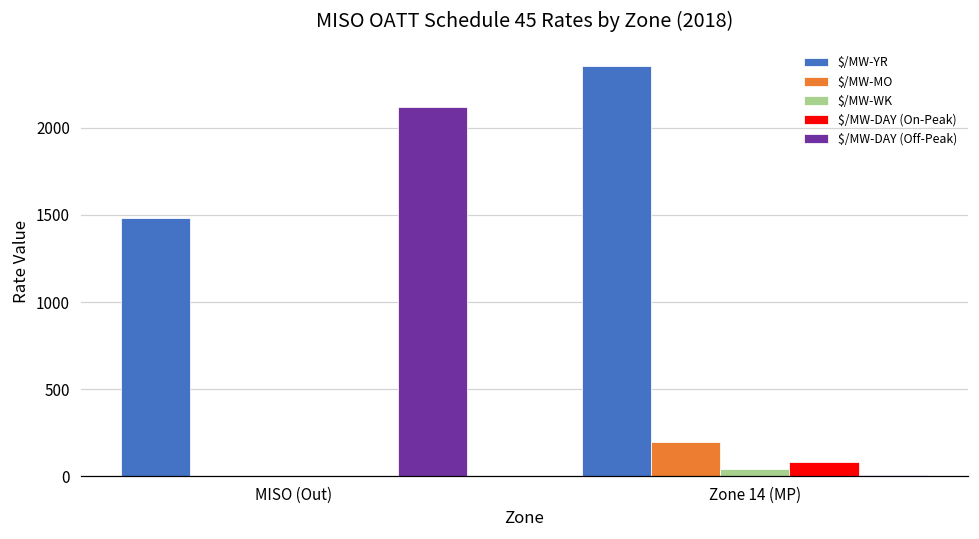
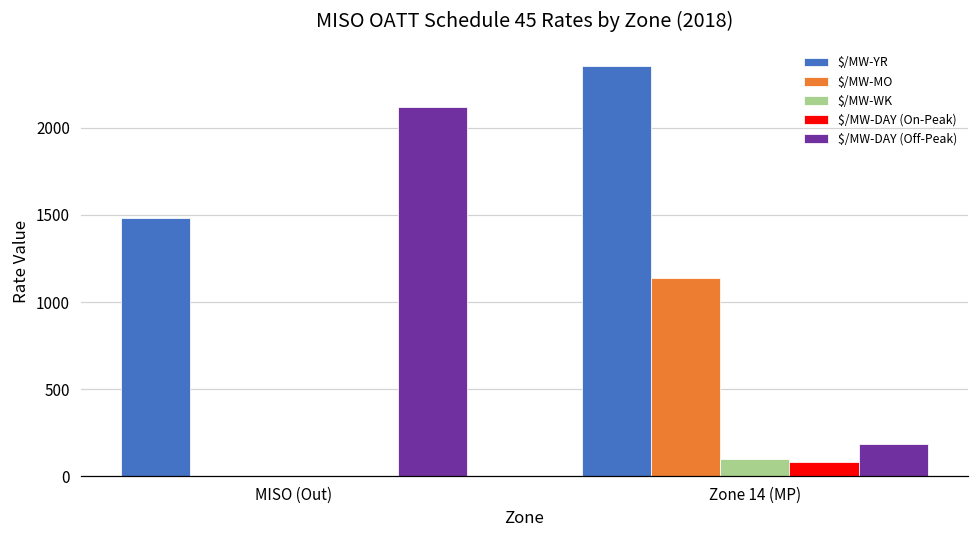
  {
    "$/MW-YR": {
      "MISO (Out)": 1480,
      "Zone 14 (MP)": 2350
    },
    "$/MW-MO": {
-     "Zone 14 (MP)": 200
+     "Zone 14 (MP)": 1140
    },
    "$/MW-WK": {
-     "Zone 14 (MP)": 50
+     "Zone 14 (MP)": 100
    },
    "$/MW-DAY (On-Peak)": {
      "Zone 14 (MP)": 80
    },
    "$/MW-DAY (Off-Peak)": {
      "MISO (Out)": 2120,
-     "Zone 14 (MP)": 10
+     "Zone 14 (MP)": 190
    }
  }
